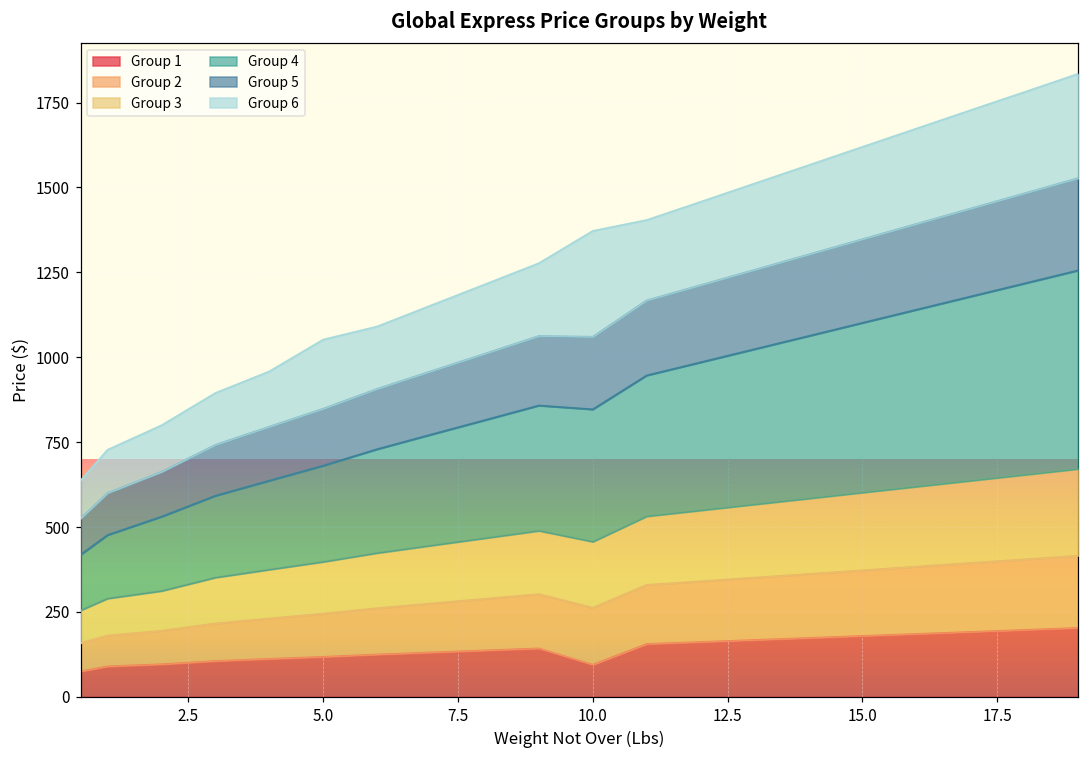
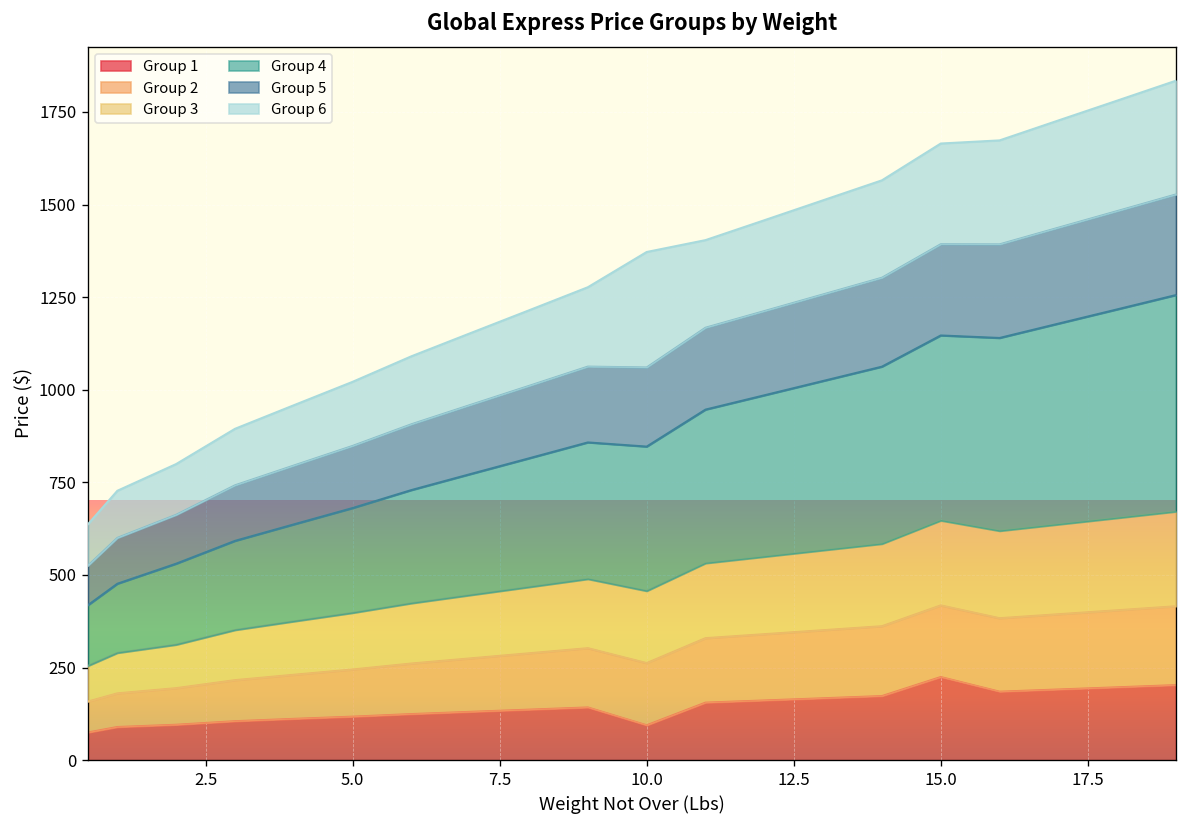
  {
    "Group 1": {
      "5.0": 120,
      "10.0": 90,
-     "15.0": 180
+     "15.0": 220
    },
    "Group 6": {
-     "5.0": 200,
+     "5.0": 170,
      "10.0": 310,
      "15.0": 270
    }
  }
